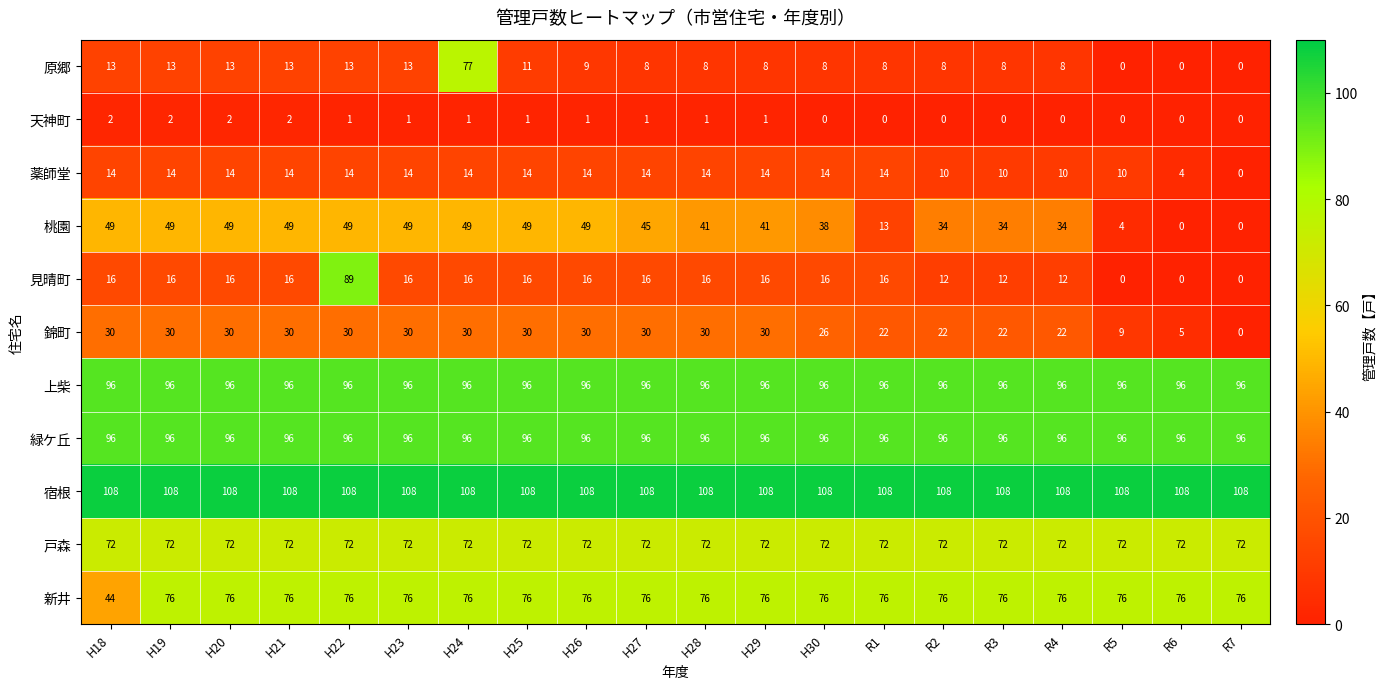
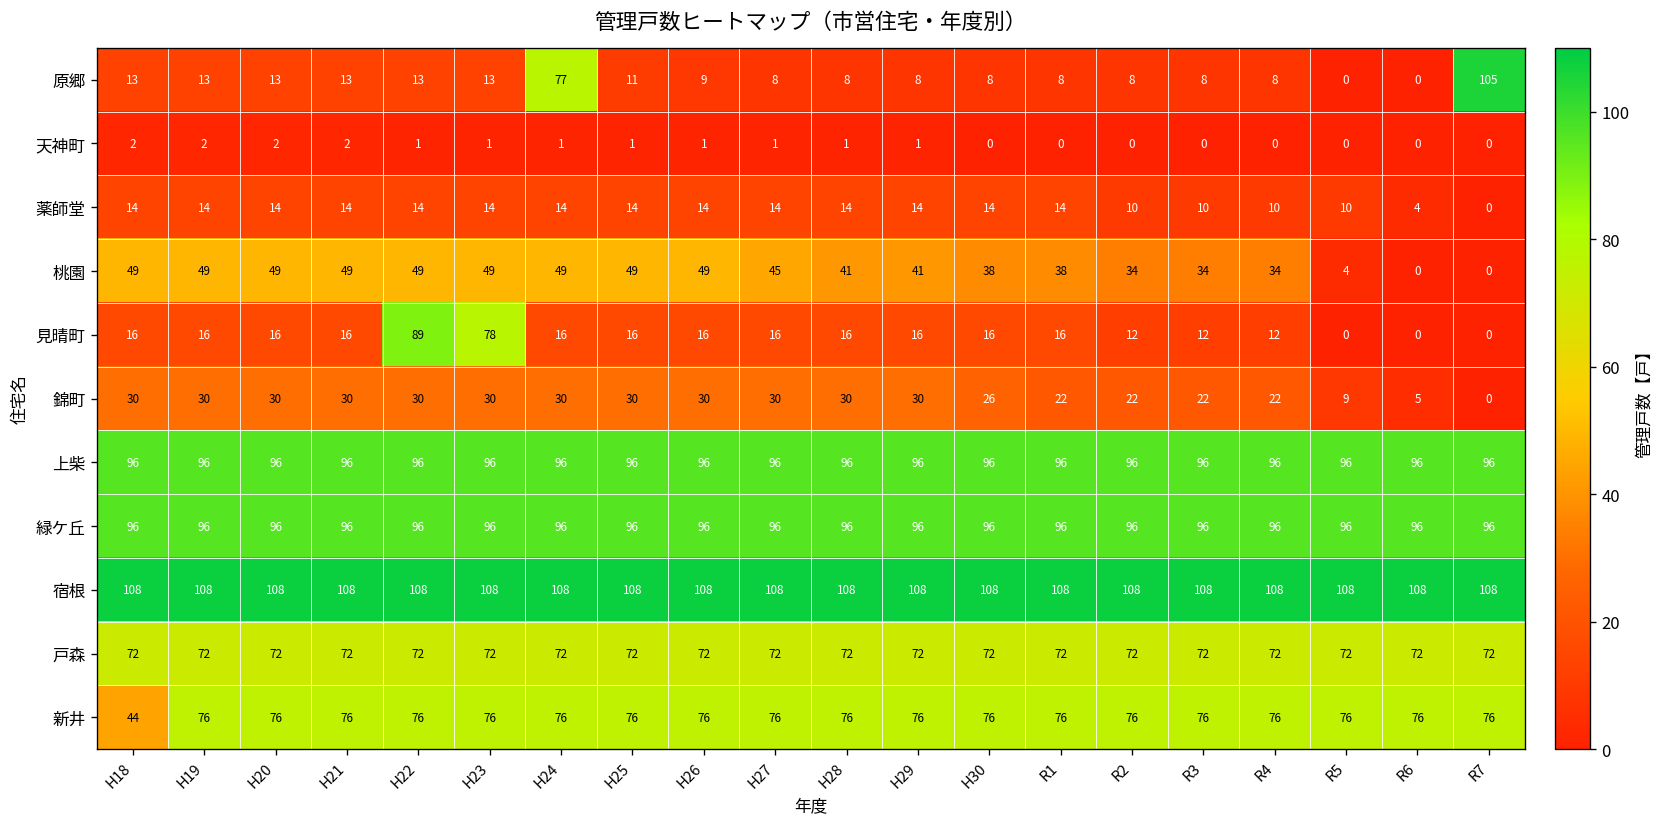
  {
    "原郷": {
      "H18": 13,
      "H19": 13,
      "H20": 13,
      "H21": 13,
      "H22": 13,
      "H23": 13,
      "H24": 77,
      "H25": 11,
      "H26": 9,
      "H27": 8,
      "H28": 8,
      "H29": 8,
      "H30": 8,
      "R1": 8,
      "R2": 8,
      "R3": 8,
      "R4": 8,
      "R5": 0,
      "R6": 0,
-     "R7": 0
+     "R7": 105
    },
    "桃園": {
      "H18": 49,
      "H19": 49,
      "H20": 49,
      "H21": 49,
      "H22": 49,
      "H23": 49,
      "H24": 49,
      "H25": 49,
      "H26": 49,
      "H27": 45,
      "H28": 41,
      "H29": 41,
      "H30": 38,
-     "R1": 13,
+     "R1": 38,
      "R2": 34,
      "R3": 34,
      "R4": 34,
      "R5": 4,
      "R6": 0,
      "R7": 0
    },
    "見晴町": {
      "H18": 16,
      "H19": 16,
      "H20": 16,
      "H21": 16,
      "H22": 89,
-     "H23": 16,
+     "H23": 78,
      "H24": 16,
      "H25": 16,
      "H26": 16,
      "H27": 16,
      "H28": 16,
      "H29": 16,
      "H30": 16,
      "R1": 16,
      "R2": 12,
      "R3": 12,
      "R4": 12,
      "R5": 0,
      "R6": 0,
      "R7": 0
    }
  }
